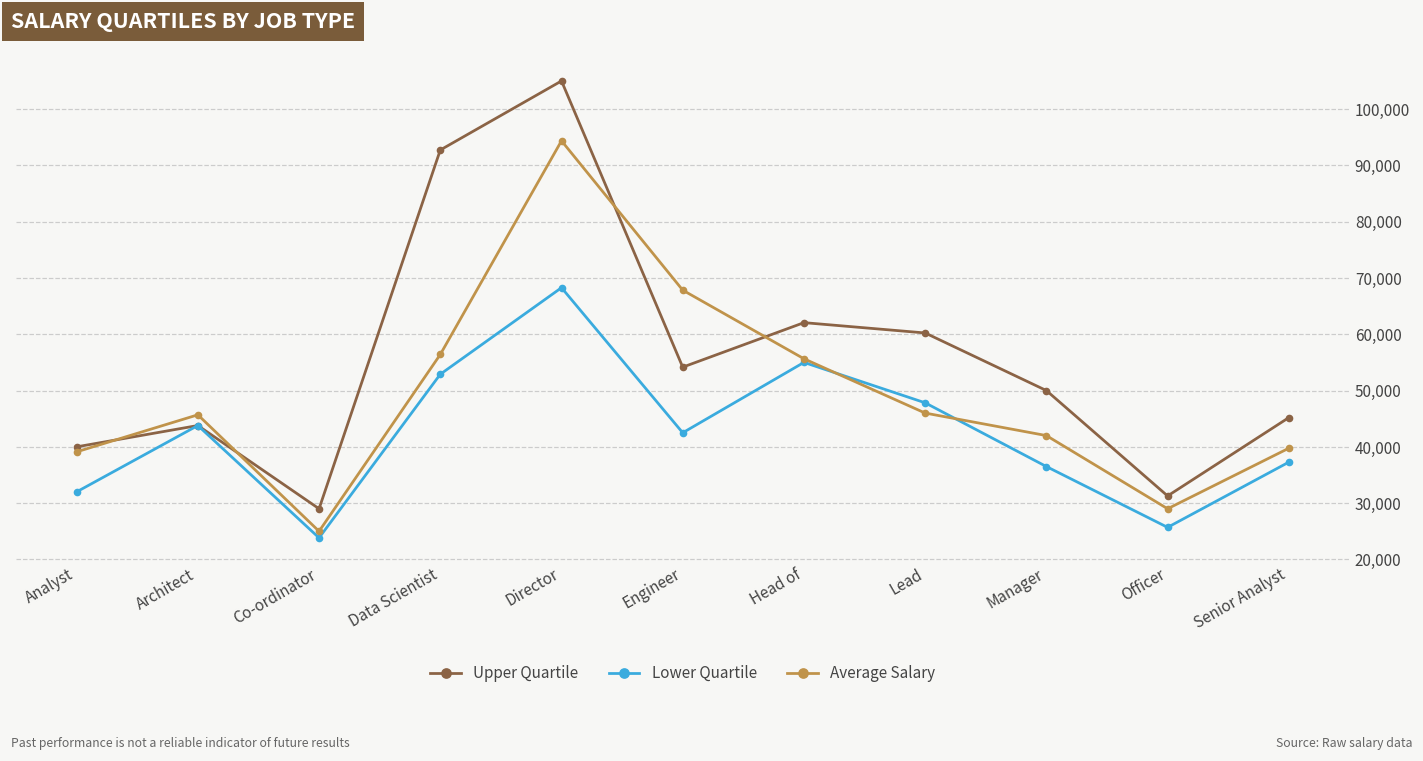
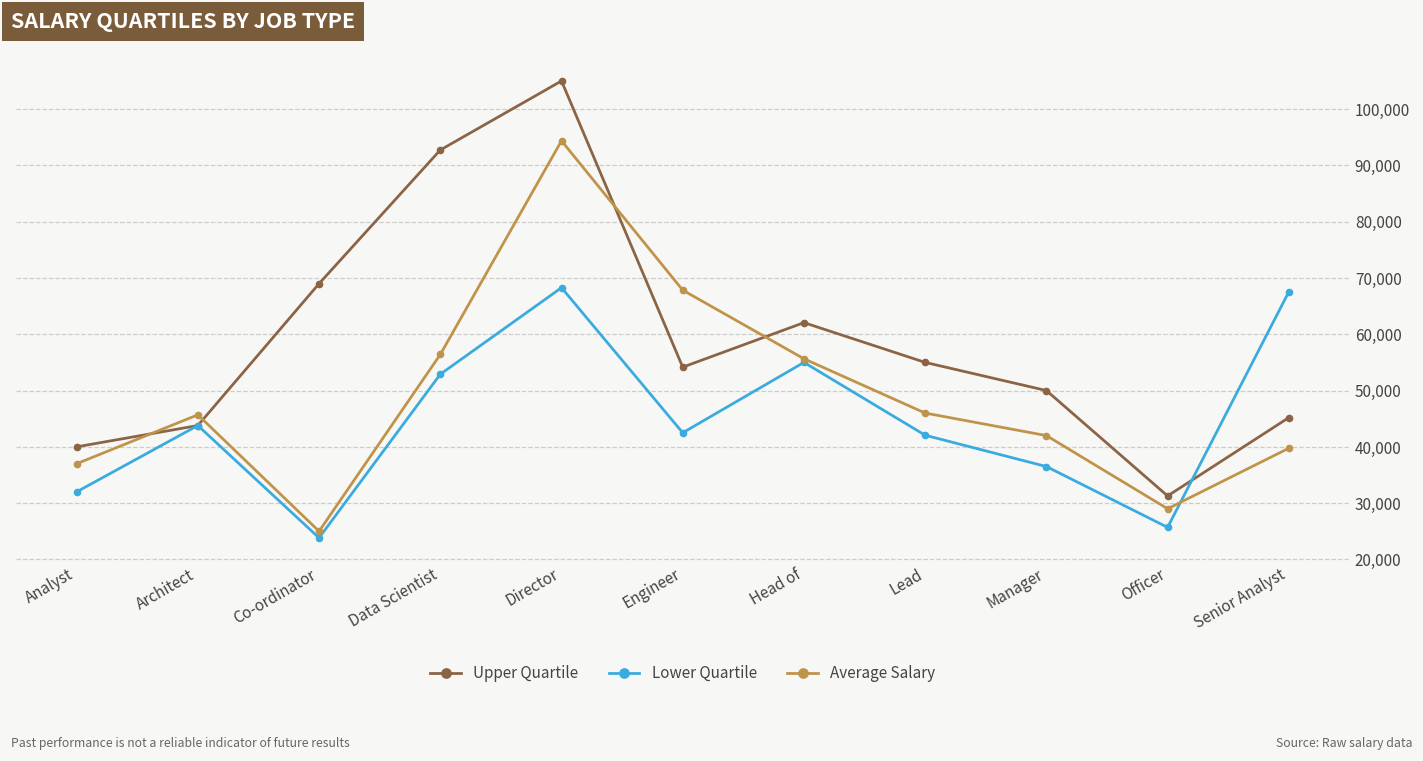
  {
    "Upper Quartile": {
      "Analyst": "40,000",
-     "Co-ordinator": "29,000",
+     "Co-ordinator": "69,000",
      "Data Scientist": "93,000",
      "Director": "105,000",
      "Engineer": "54,000",
      "Head of": "62,000",
-     "Lead": "60,000",
+     "Lead": "55,000",
      "Manager": "50,000",
      "Officer": "31,000",
      "Senior Analyst": "45,000"
    },
    "Lower Quartile": {
      "Analyst": "32,000",
      "Co-ordinator": "24,000",
      "Data Scientist": "53,000",
      "Director": "68,000",
      "Engineer": "43,000",
      "Head of": "55,000",
-     "Lead": "48,000",
+     "Lead": "42,000",
      "Manager": "37,000",
      "Officer": "26,000",
-     "Senior Analyst": "37,000"
+     "Senior Analyst": "68,000"
    },
    "Average Salary": {
-     "Analyst": "39,000",
+     "Analyst": "37,000",
      "Architect": "46,000",
      "Co-ordinator": "25,000",
      "Data Scientist": "56,000",
      "Director": "94,000",
      "Engineer": "68,000",
      "Head of": "56,000",
      "Lead": "46,000",
      "Manager": "42,000",
      "Officer": "29,000",
      "Senior Analyst": "40,000"
    }
  }
